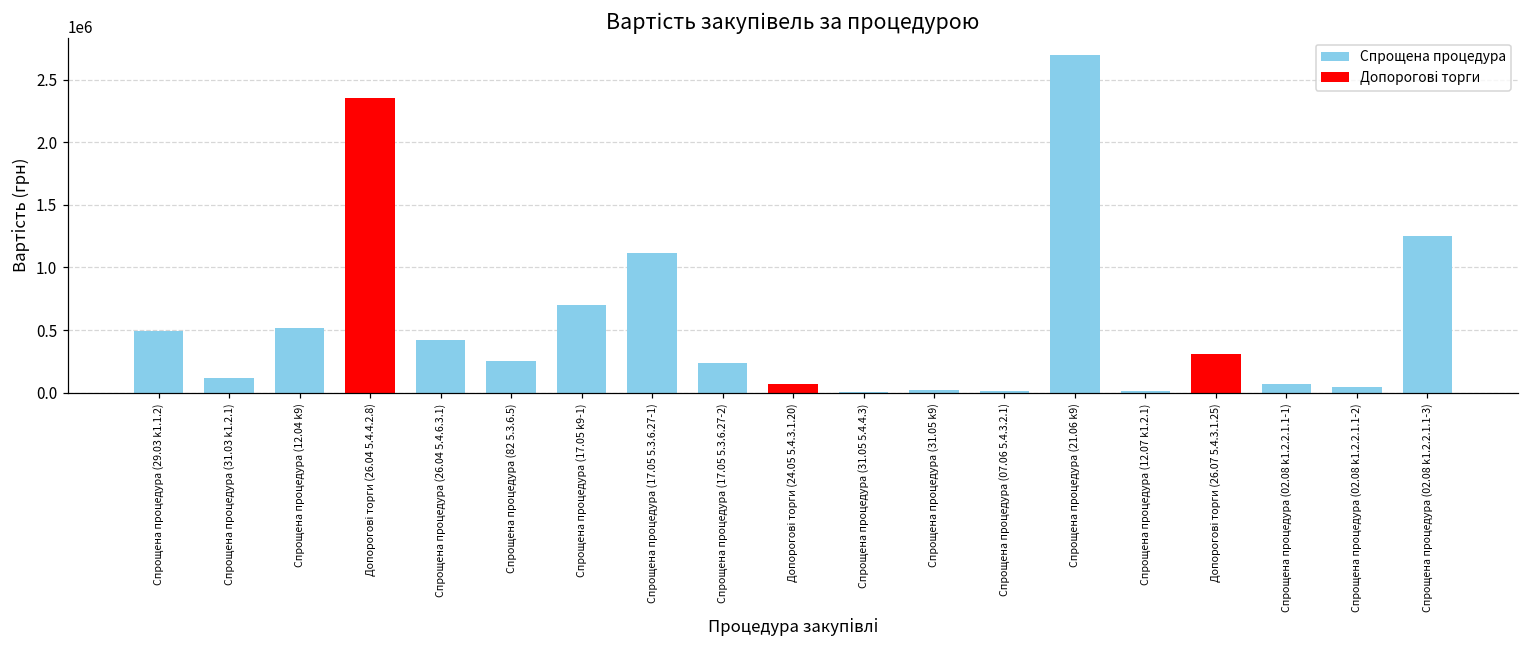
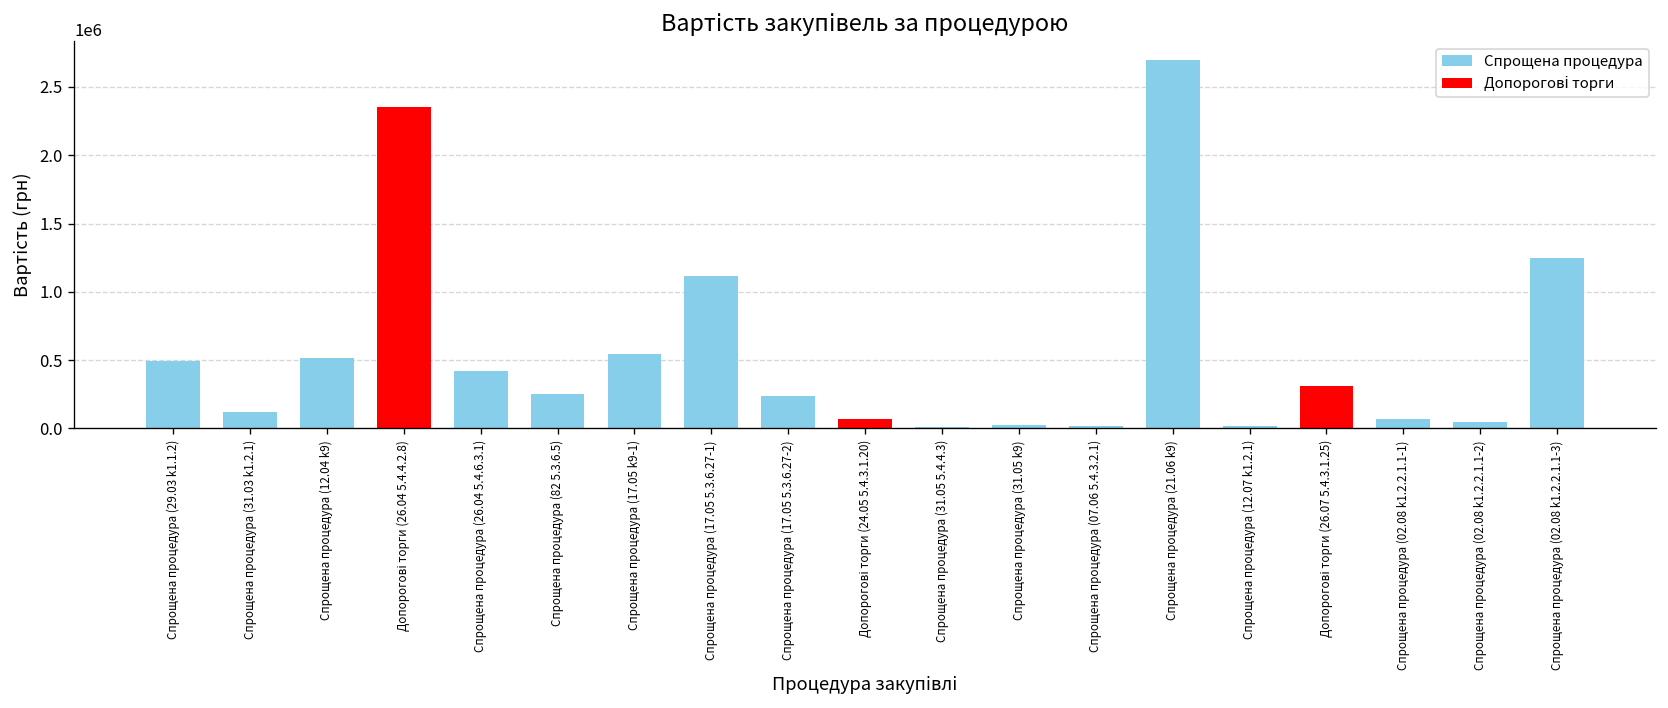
  {
    "Спрощена процедура (29.03 k1.1.2)": 490000,
    "Спрощена процедура (31.03 k1.2.1)": 120000,
    "Спрощена процедура (12.04 k9)": 520000,
    "Допорогові торги (26.04 5.4.4.2.8)": 2350000,
    "Спрощена процедура (26.04 5.4.6.3.1)": 420000,
    "Спрощена процедура (82 5.3.6.5)": 250000,
-   "Спрощена процедура (17.05 k9-1)": 700000,
+   "Спрощена процедура (17.05 k9-1)": 550000,
    "Спрощена процедура (17.05 5.3.6.27-1)": 1120000,
    "Спрощена процедура (17.05 5.3.6.27-2)": 240000,
    "Допорогові торги (24.05 5.4.3.1.20)": 70000,
    "Спрощена процедура (21.06 k9)": 2700000,
    "Допорогові торги (26.07 5.4.3.1.25)": 310000,
    "Спрощена процедура (02.08 k1.2.2.1.1-1)": 70000,
    "Спрощена процедура (02.08 k1.2.2.1.1-2)": 50000,
    "Спрощена процедура (02.08 k1.2.2.1.1-3)": 1250000
  }
